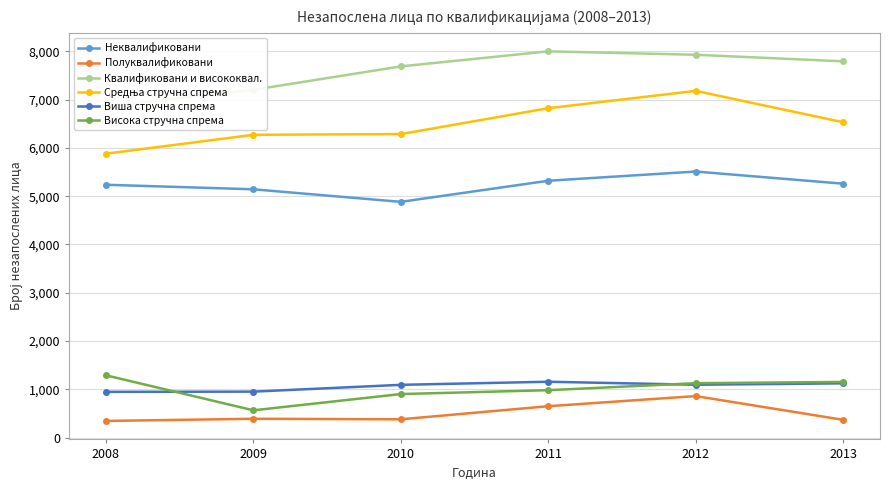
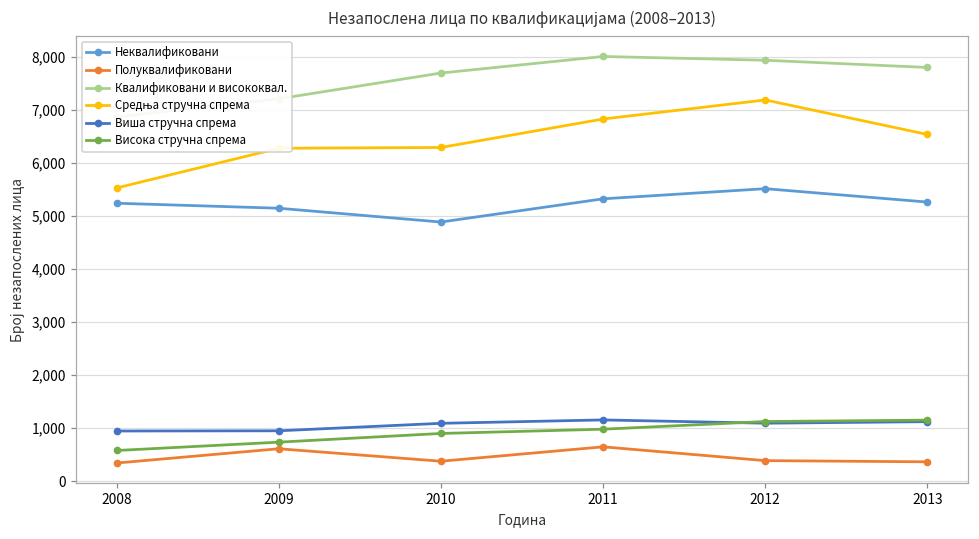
  {
    "Полуквалификовани": {
      "2008": "300",
-     "2009": "400",
+     "2009": "600",
      "2010": "400",
      "2011": "600",
-     "2012": "900",
+     "2012": "400",
      "2013": "400"
    },
    "Квалификовани и висококвал.": {
      "2010": "7,700",
      "2011": "8,000",
      "2012": "7,900",
      "2013": "7,800"
    },
    "Средња стручна спрема": {
-     "2008": "5,900",
+     "2008": "5,500",
      "2009": "6,300",
      "2010": "6,300",
      "2011": "6,800",
      "2012": "7,200",
      "2013": "6,500"
    },
    "Висока стручна спрема": {
-     "2008": "1,300",
-     "2009": "600",
+     "2008": "600",
+     "2009": "700",
      "2010": "900",
      "2011": "1,000"
    }
  }
